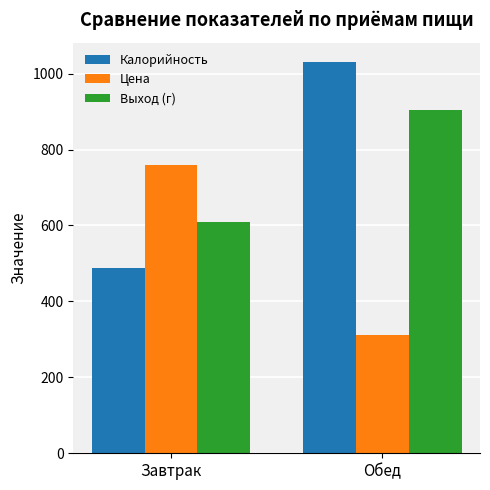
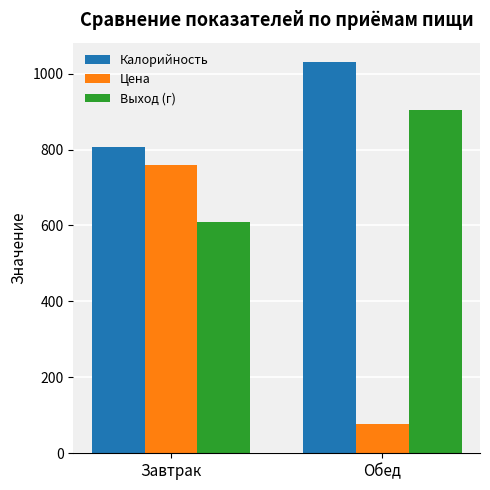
  {
    "Калорийность": {
-     "Завтрак": 490,
+     "Завтрак": 810,
      "Обед": 1030
    },
    "Цена": {
      "Завтрак": 760,
-     "Обед": 310
+     "Обед": 80
    },
    "Выход (г)": {
      "Завтрак": 610,
      "Обед": 910
    }
  }
